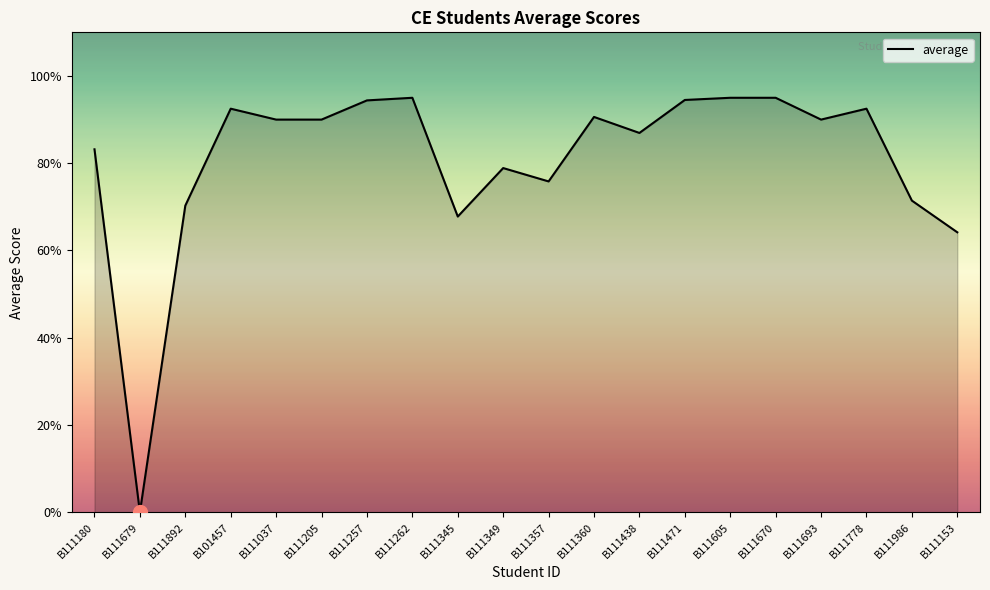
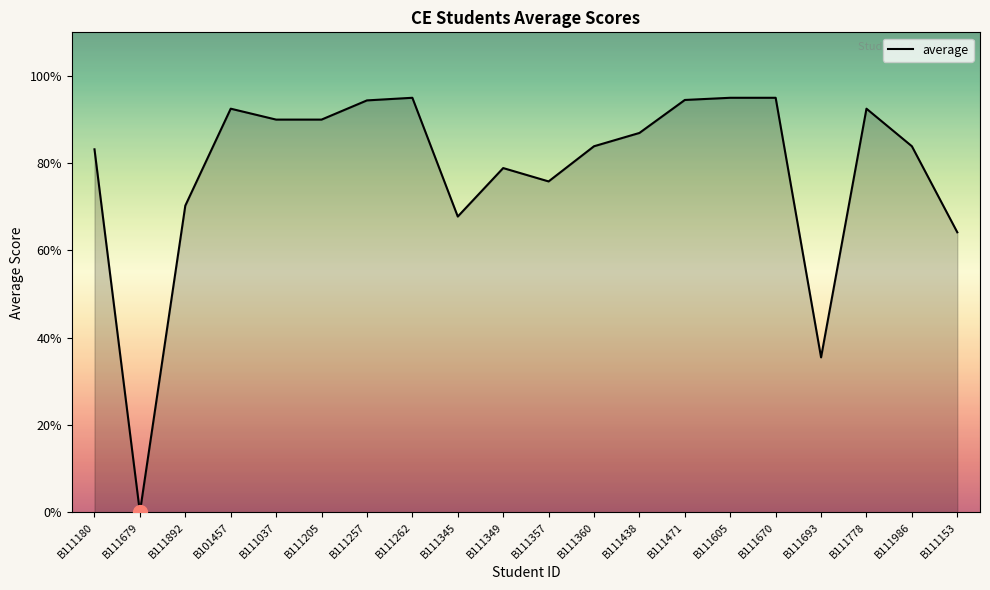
  {
    "average": {
      "B111180": "83%",
      "B111892": "70%",
      "B101457": "93%",
      "B111037": "90%",
      "B111205": "90%",
      "B111257": "94%",
      "B111262": "95%",
      "B111345": "68%",
      "B111349": "79%",
      "B111357": "76%",
-     "B111360": "91%",
+     "B111360": "84%",
      "B111438": "87%",
      "B111471": "95%",
      "B111605": "95%",
      "B111670": "95%",
-     "B111693": "90%",
+     "B111693": "36%",
      "B111778": "93%",
-     "B111986": "71%",
+     "B111986": "84%",
      "B111153": "64%"
    }
  }
